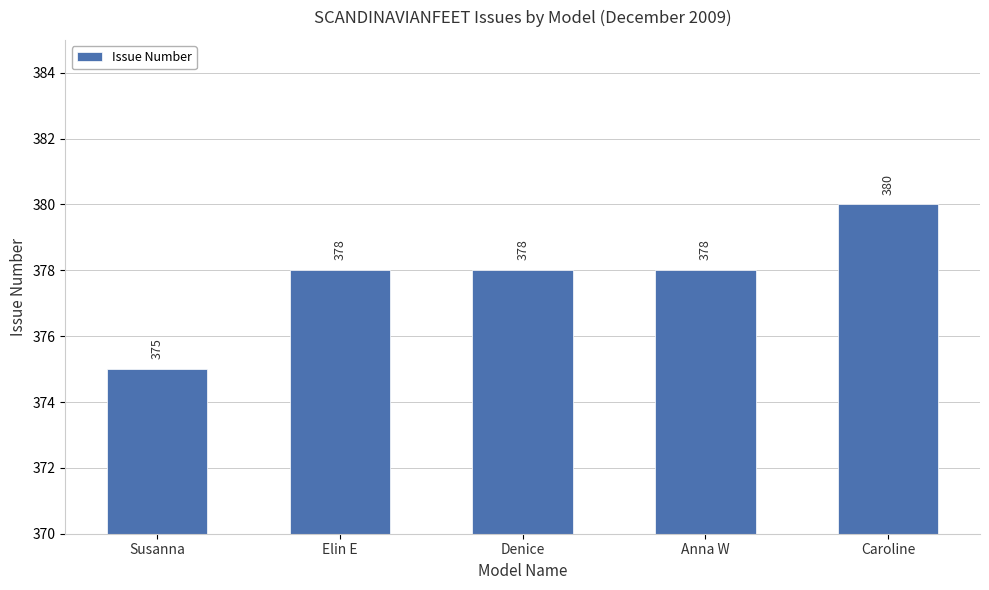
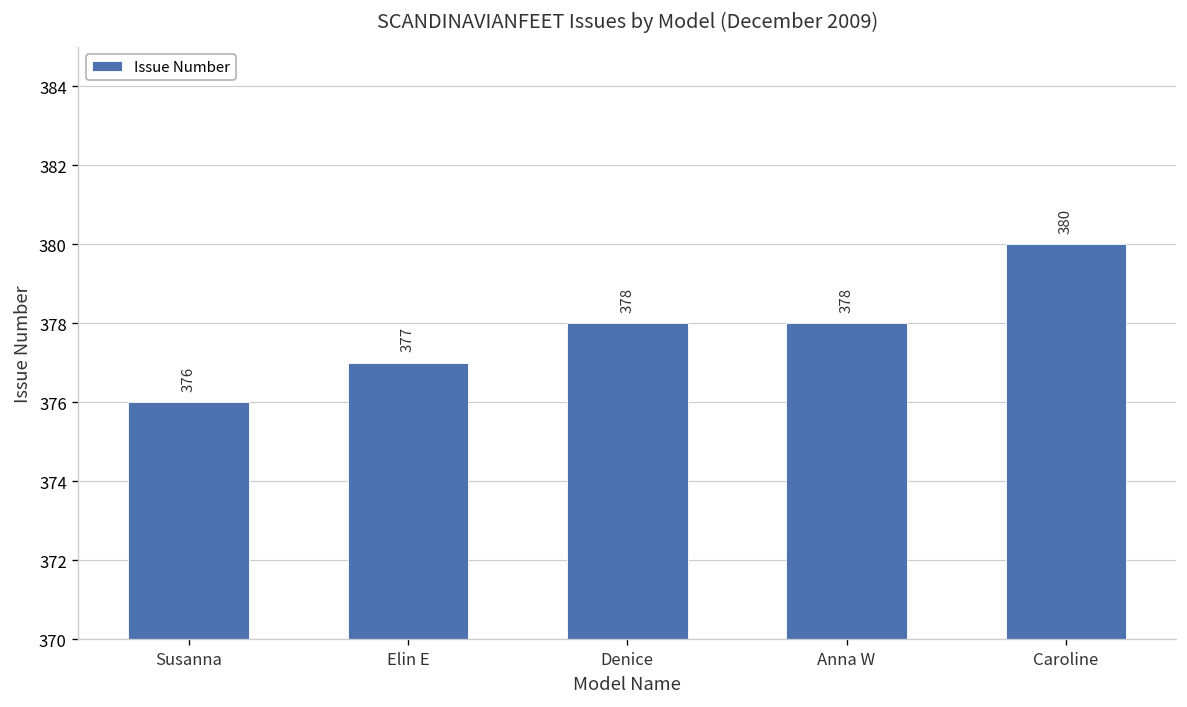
  {
-   "Susanna": 375,
-   "Elin E": 378,
+   "Susanna": 376,
+   "Elin E": 377,
    "Denice": 378,
    "Anna W": 378,
    "Caroline": 380
  }
